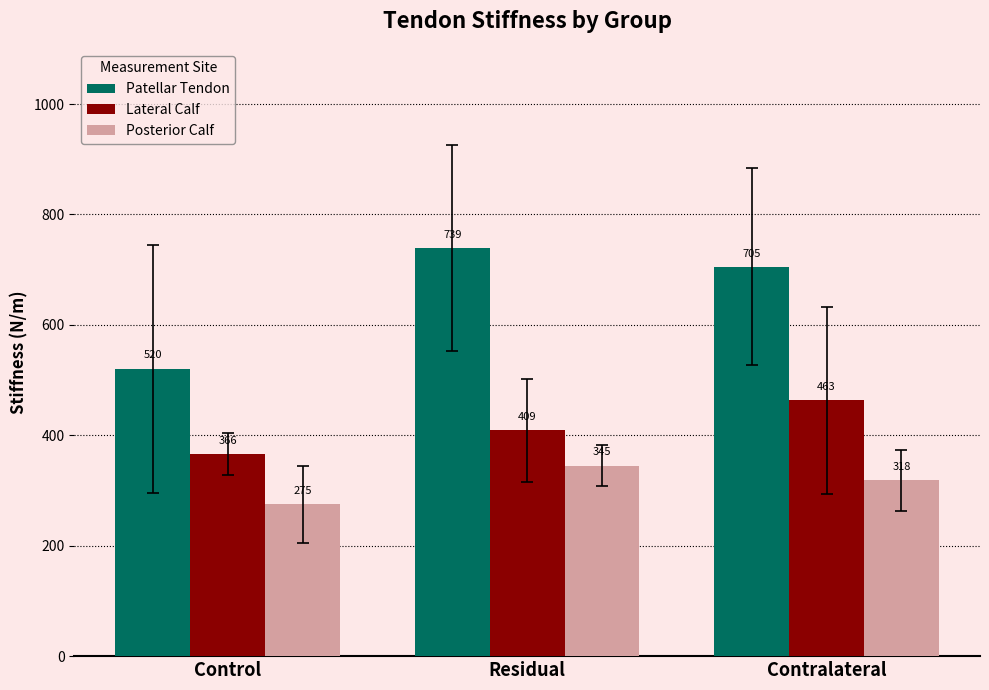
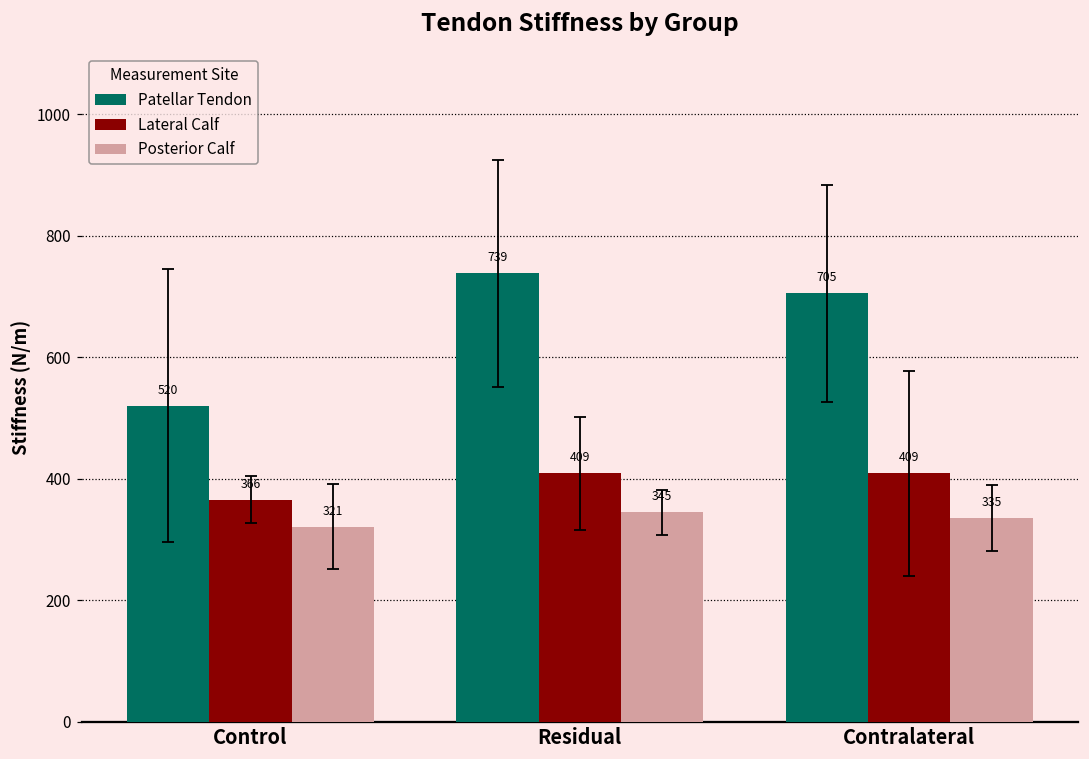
  {
    "Patellar Tendon": {
      "Control": 520,
      "Residual": 739,
      "Contralateral": 705
    },
    "Lateral Calf": {
      "Control": 366,
      "Residual": 409,
-     "Contralateral": 463
+     "Contralateral": 409
    },
    "Posterior Calf": {
-     "Control": 275,
+     "Control": 321,
      "Residual": 345,
-     "Contralateral": 318
+     "Contralateral": 335
    }
  }
